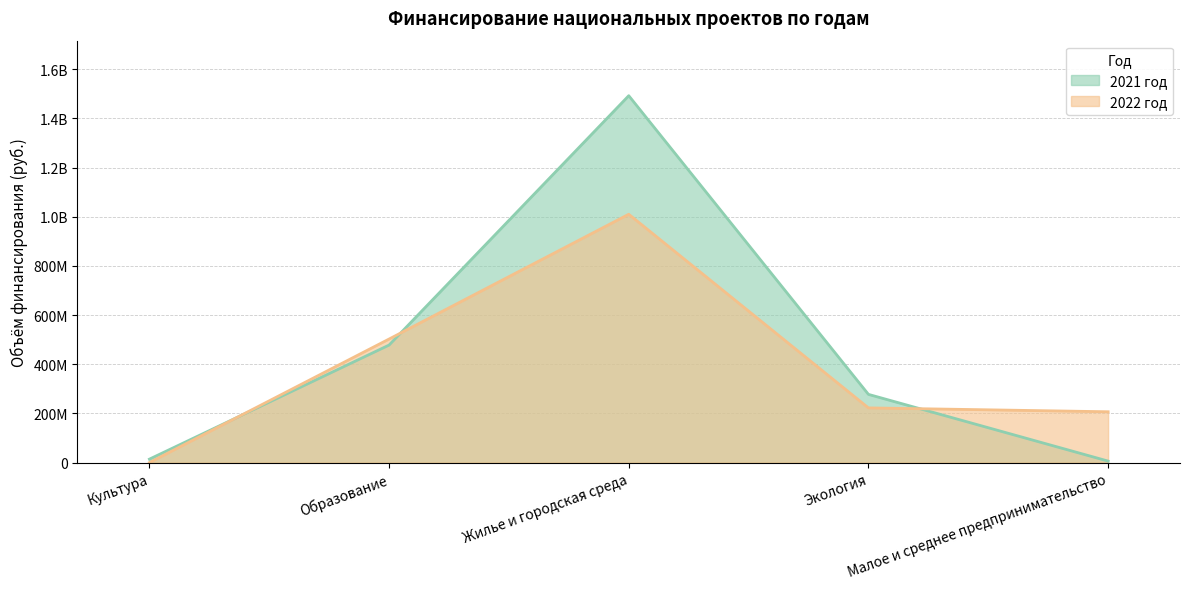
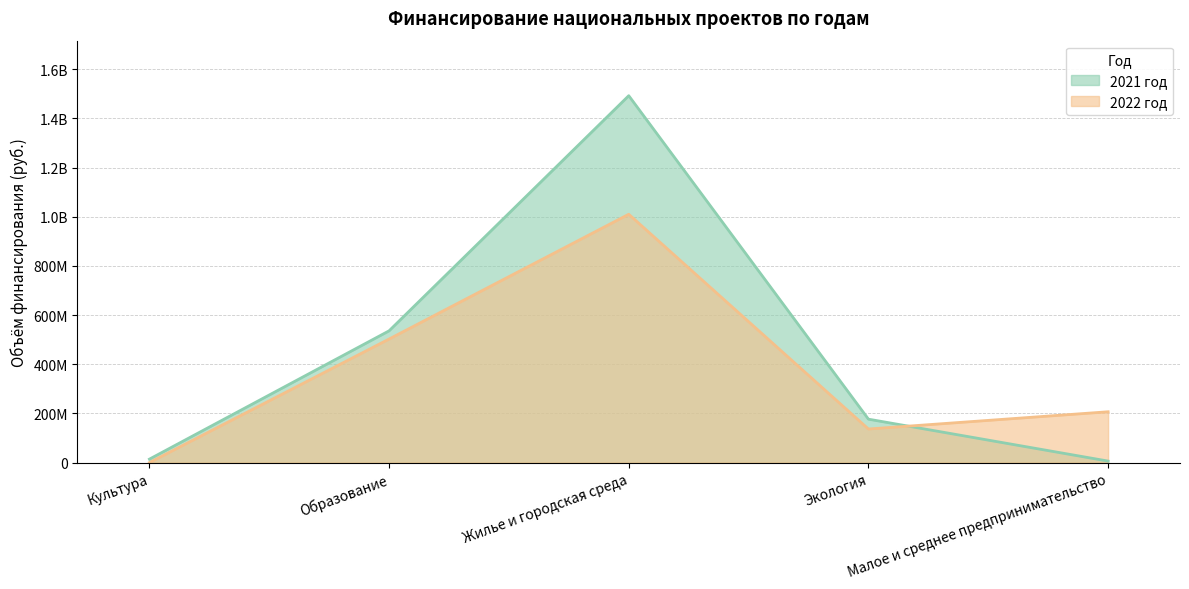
  {
    "2021 год": {
      "Культура": 10000000,
-     "Образование": 480000000,
+     "Образование": 540000000,
      "Жилье и городская среда": 1490000000,
-     "Экология": 280000000,
+     "Экология": 180000000,
      "Малое и среднее предпринимательство": 10000000
    },
    "2022 год": {
      "Культура": 0,
      "Образование": 500000000,
      "Жилье и городская среда": 1010000000,
-     "Экология": 220000000,
+     "Экология": 140000000,
      "Малое и среднее предпринимательство": 210000000
    }
  }
